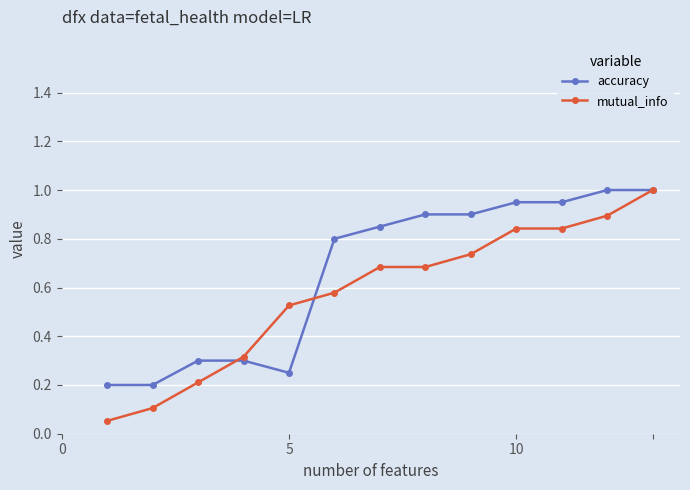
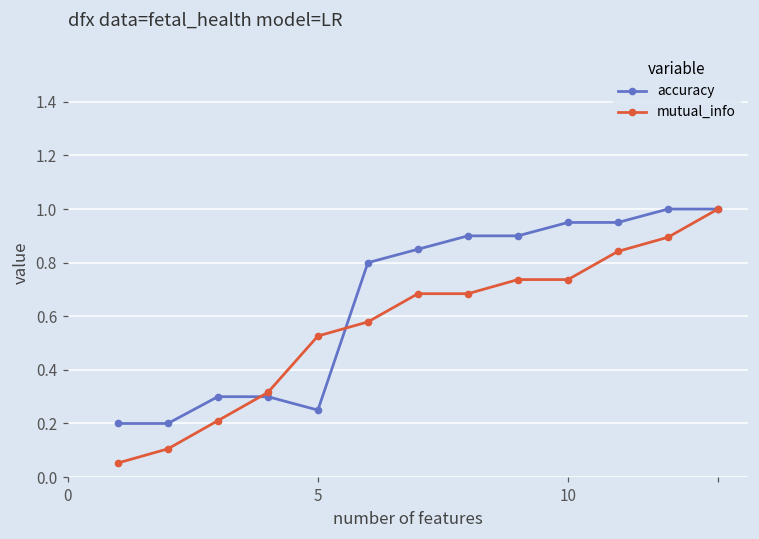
  {
    "accuracy": {
      "5": 0.25,
      "10": 0.95
    },
    "mutual_info": {
      "5": 0.53,
-     "10": 0.84
+     "10": 0.74
    }
  }
